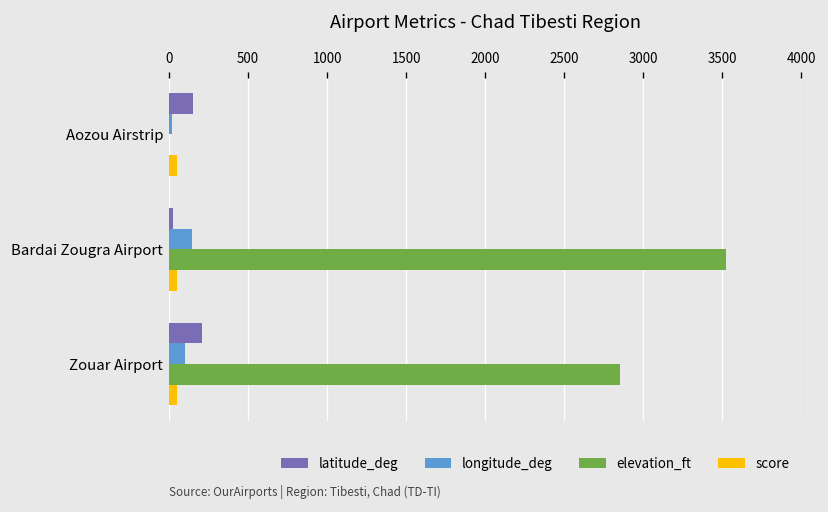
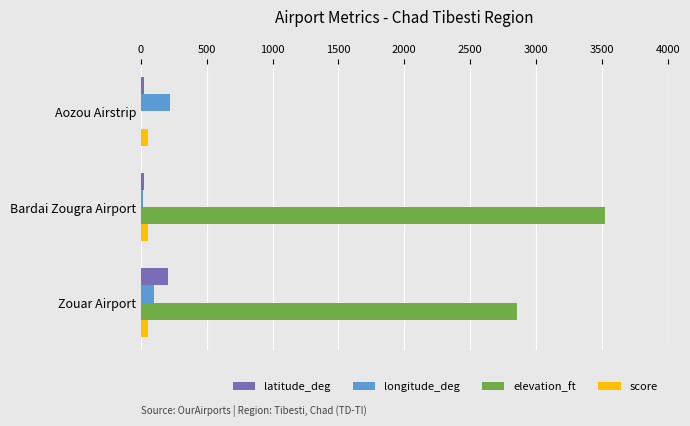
  {
    "latitude_deg": {
-     "Aozou Airstrip": 150,
+     "Aozou Airstrip": 20,
      "Bardai Zougra Airport": 20,
      "Zouar Airport": 210
    },
    "longitude_deg": {
-     "Aozou Airstrip": 20,
-     "Bardai Zougra Airport": 140,
+     "Aozou Airstrip": 220,
+     "Bardai Zougra Airport": 20,
      "Zouar Airport": 100
    },
    "elevation_ft": {
      "Aozou Airstrip": 0,
      "Bardai Zougra Airport": 3520,
      "Zouar Airport": 2860
    },
    "score": {
      "Aozou Airstrip": 50,
      "Bardai Zougra Airport": 50,
      "Zouar Airport": 50
    }
  }
